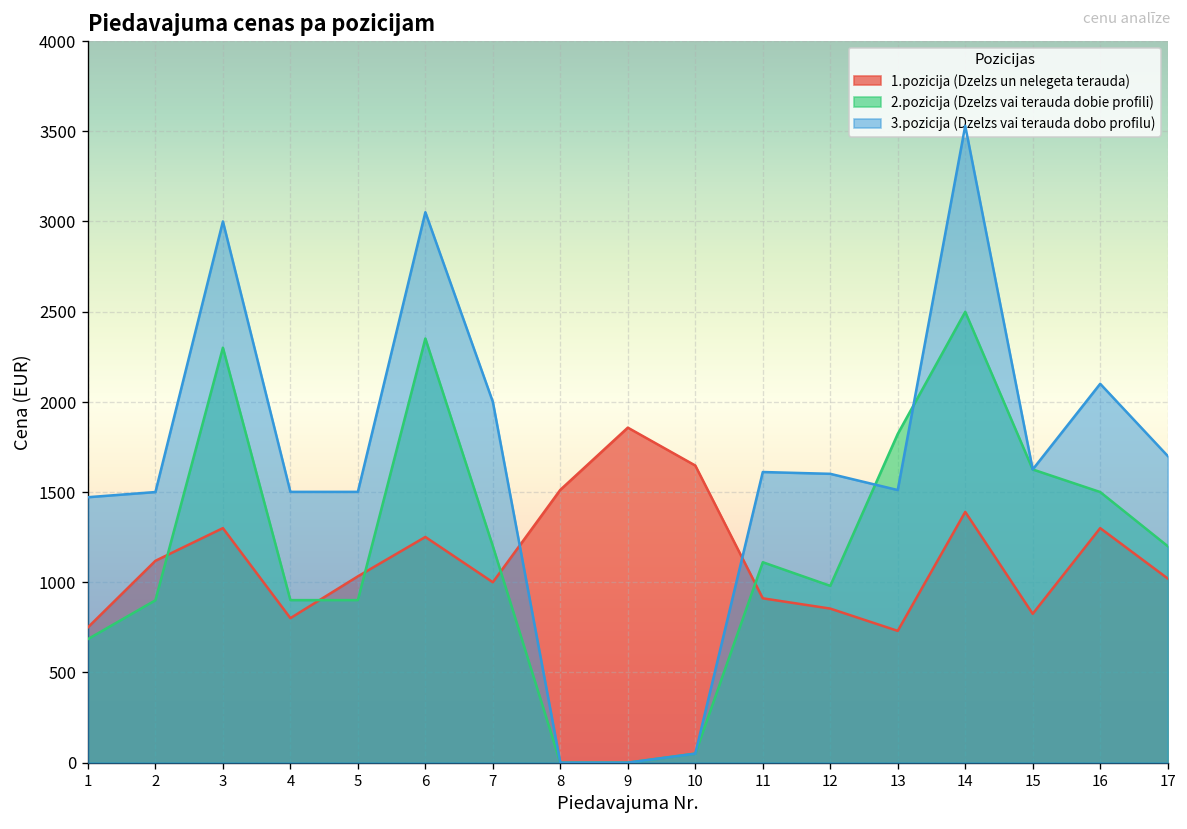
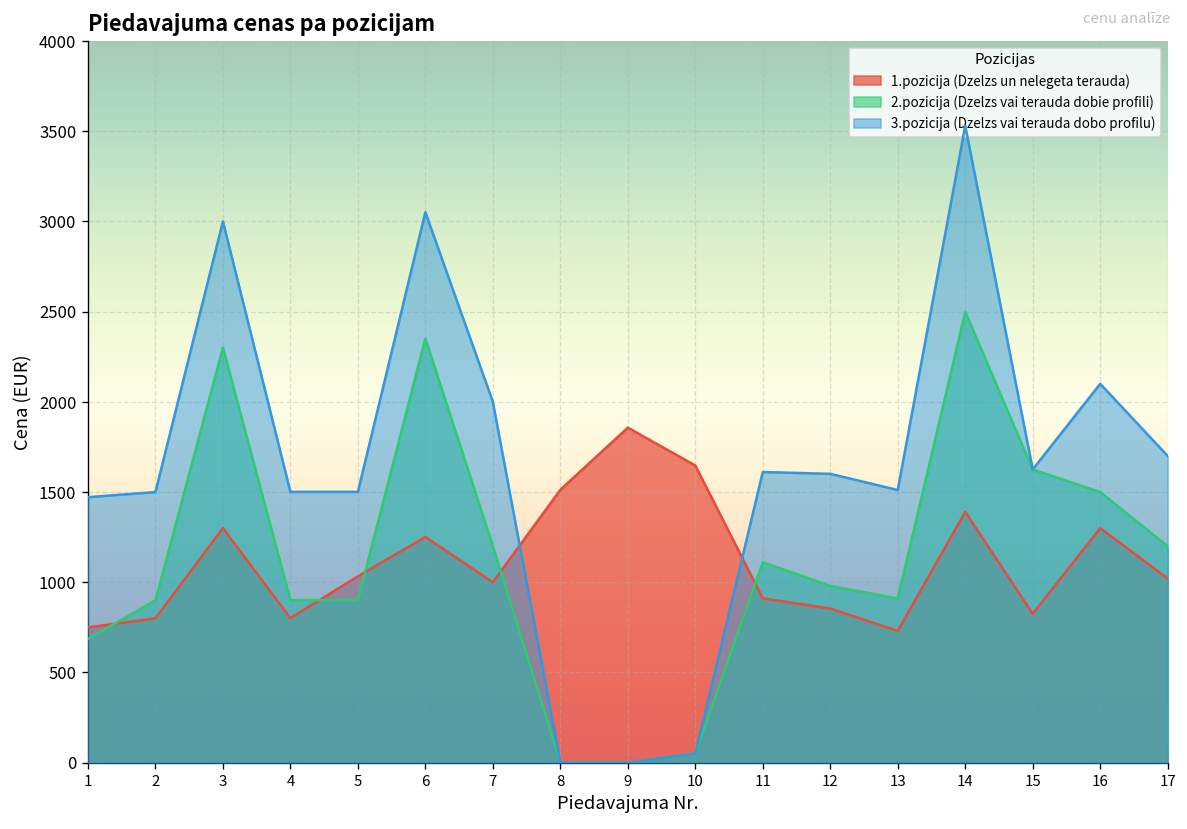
  {
    "1.pozicija (Dzelzs un nelegeta terauda)": {
      "1": 750,
-     "2": 1120,
+     "2": 800,
      "3": 1300,
      "4": 800,
      "5": 1030,
      "6": 1250,
      "7": 1000,
      "8": 1510,
      "9": 1860,
      "10": 1650,
      "11": 910,
      "12": 850,
      "13": 730,
      "14": 1390,
      "15": 830,
      "16": 1300,
      "17": 1020
    },
    "2.pozicija (Dzelzs vai terauda dobie profili)": {
      "1": 690,
      "2": 900,
      "3": 2300,
      "4": 900,
      "5": 900,
      "6": 2350,
      "7": 1200,
      "11": 1110,
      "12": 980,
-     "13": 1820,
+     "13": 910,
      "14": 2500,
      "16": 1500,
      "17": 1200
    },
    "3.pozicija (Dzelzs vai terauda dobo profilu)": {
      "1": 1470,
      "2": 1500,
      "3": 3000,
      "4": 1500,
      "5": 1500,
      "6": 3050,
      "7": 2000,
      "11": 1610,
      "12": 1600,
      "13": 1510,
      "16": 2100,
      "17": 1700
    }
  }
